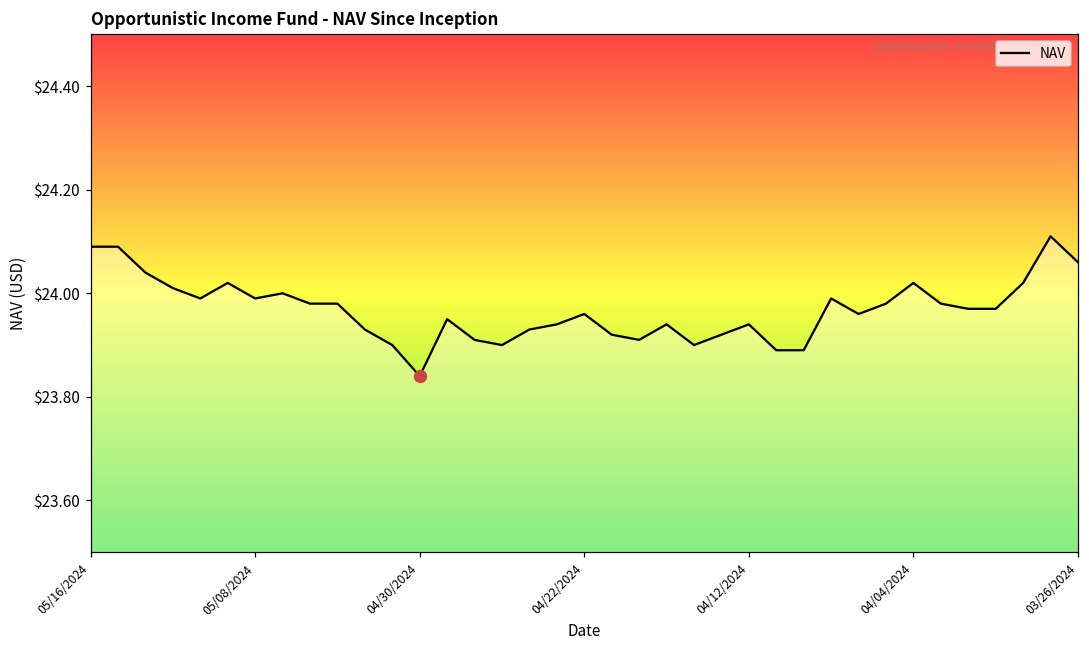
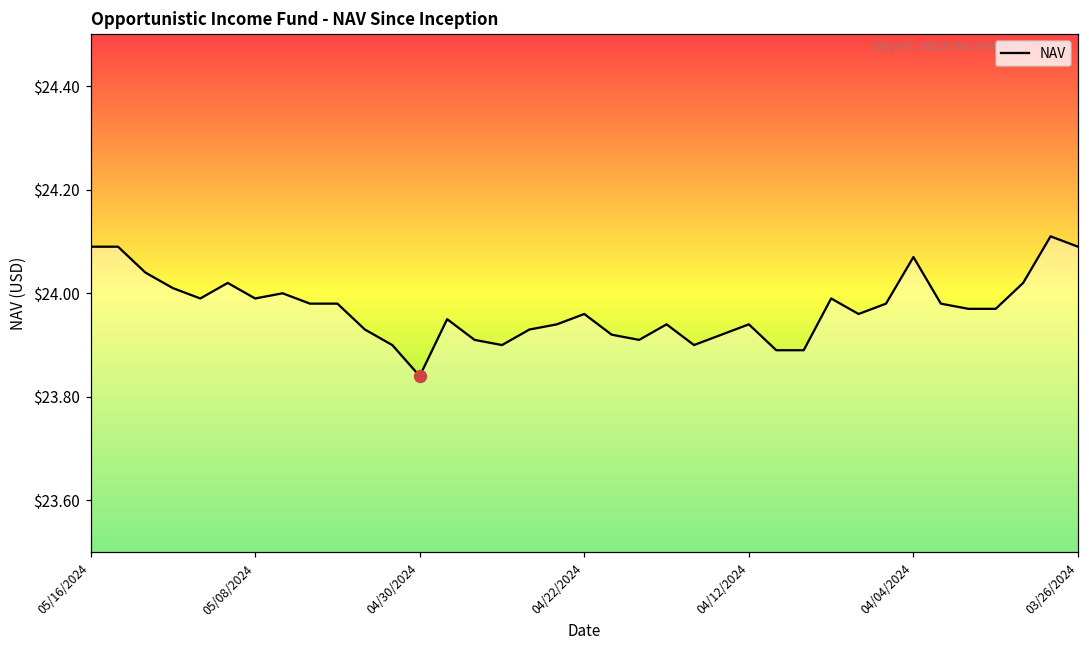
  {
    "NAV": {
      "05/16/2024": "$24.09",
      "05/08/2024": "$23.99",
      "04/22/2024": "$23.96",
      "04/12/2024": "$23.94",
-     "04/04/2024": "$24.02",
-     "03/26/2024": "$24.06"
+     "04/04/2024": "$24.07",
+     "03/26/2024": "$24.09"
    }
  }
